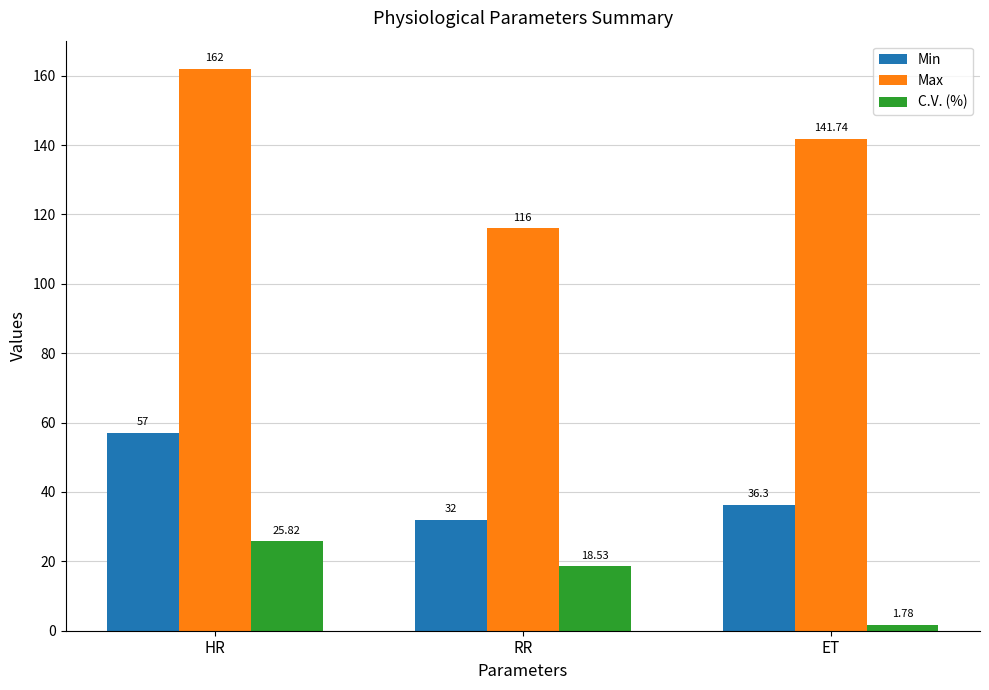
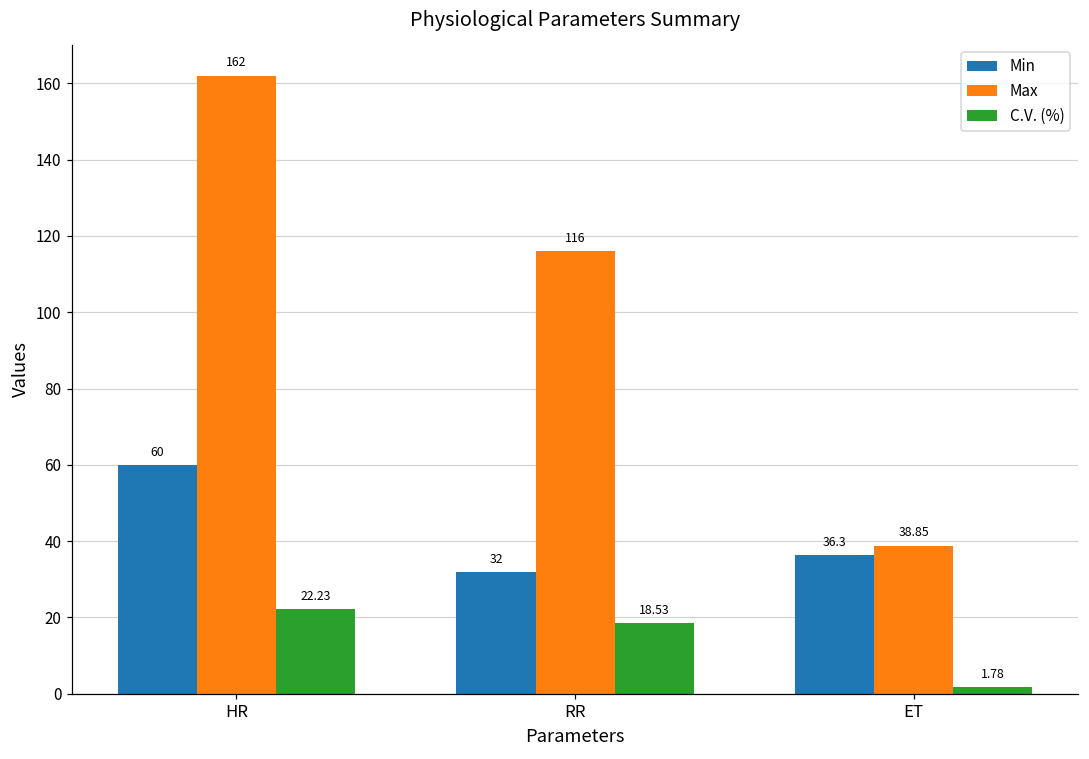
  {
    "Min": {
-     "HR": 57,
+     "HR": 60,
      "RR": 32,
      "ET": 36.3
    },
    "Max": {
      "HR": 162,
      "RR": 116,
-     "ET": 141.74
+     "ET": 38.85
    },
    "C.V. (%)": {
-     "HR": 25.82,
+     "HR": 22.23,
      "RR": 18.53,
      "ET": 1.78
    }
  }
